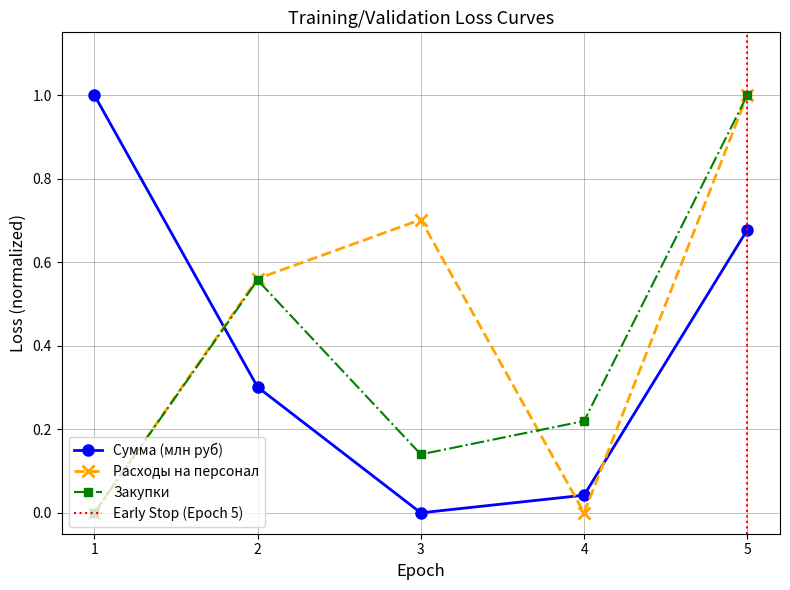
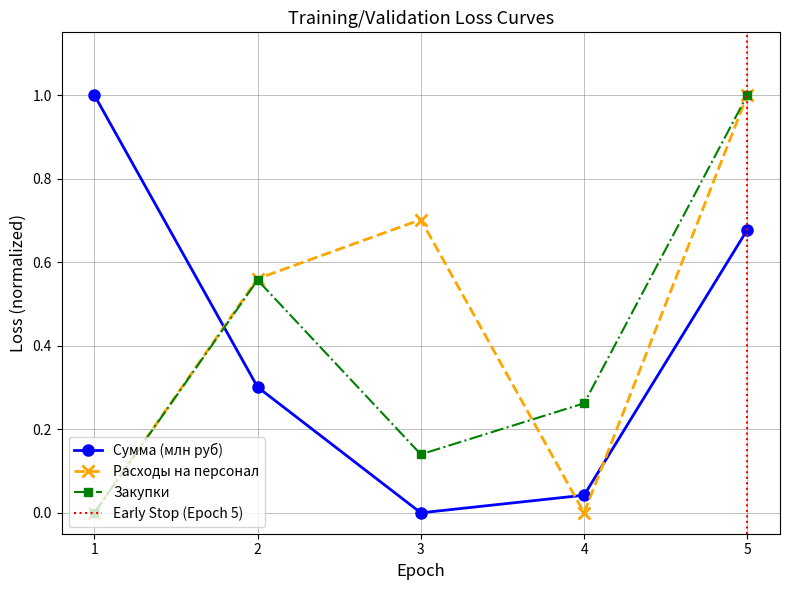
  {
    "Сумма (млн руб)": {
      "1": 1.00,
      "2": 0.30,
      "3": 0.00,
      "4": 0.04,
      "5": 0.68
    },
    "Расходы на персонал": {
      "3": 0.70,
      "4": 0.00
    },
    "Закупки": {
      "3": 0.14,
-     "4": 0.22
+     "4": 0.26
    }
  }
